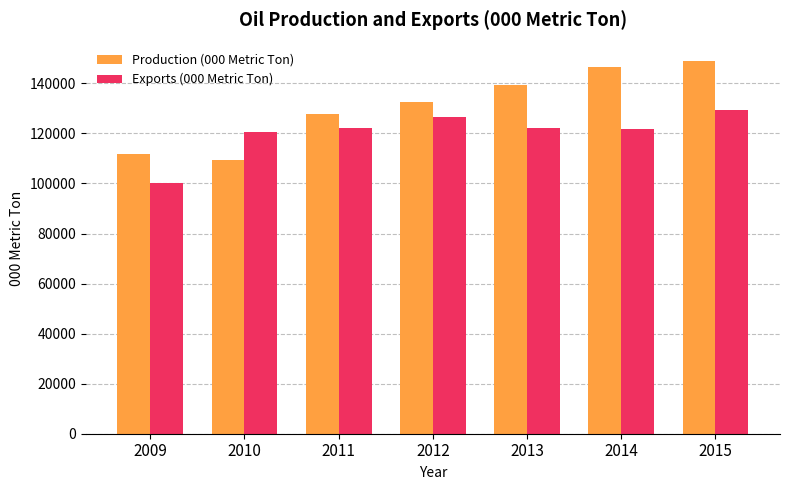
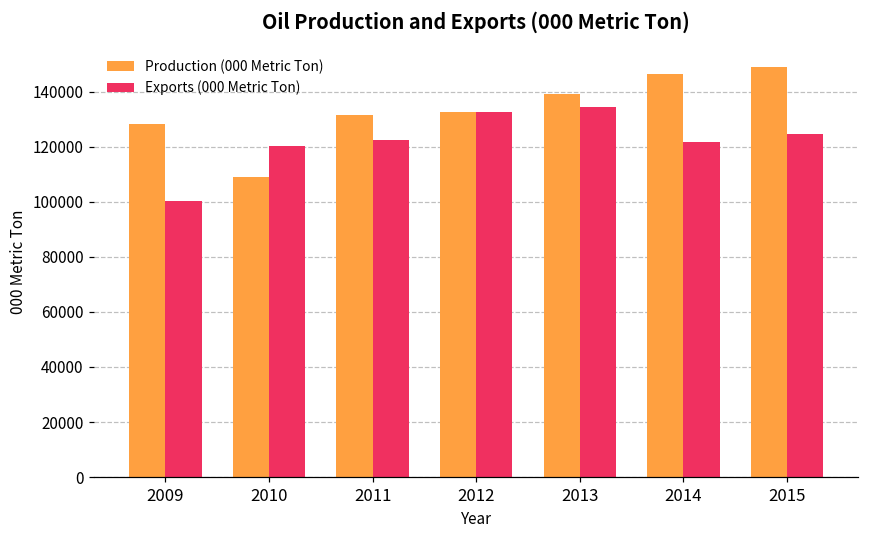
  {
    "Production (000 Metric Ton)": {
-     "2009": 112000,
+     "2009": 128000,
      "2010": 109000,
-     "2011": 128000,
+     "2011": 132000,
      "2012": 132000,
      "2013": 139000,
      "2014": 146000,
      "2015": 149000
    },
    "Exports (000 Metric Ton)": {
      "2009": 100000,
      "2010": 120000,
      "2011": 122000,
-     "2012": 126000,
-     "2013": 122000,
+     "2012": 133000,
+     "2013": 134000,
      "2014": 122000,
-     "2015": 129000
+     "2015": 125000
    }
  }
